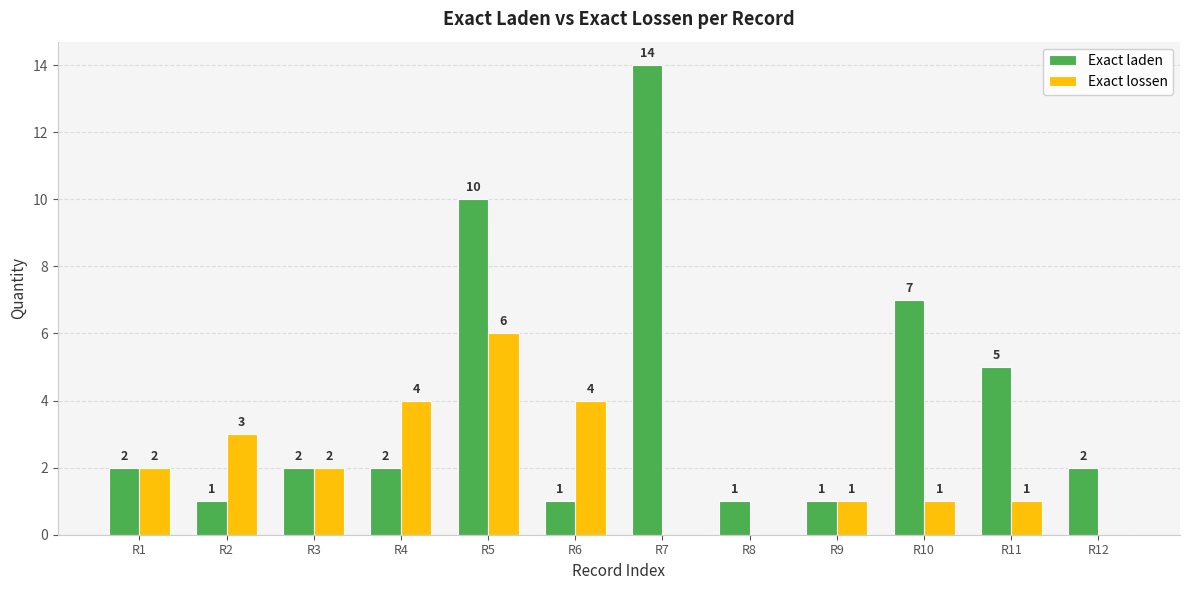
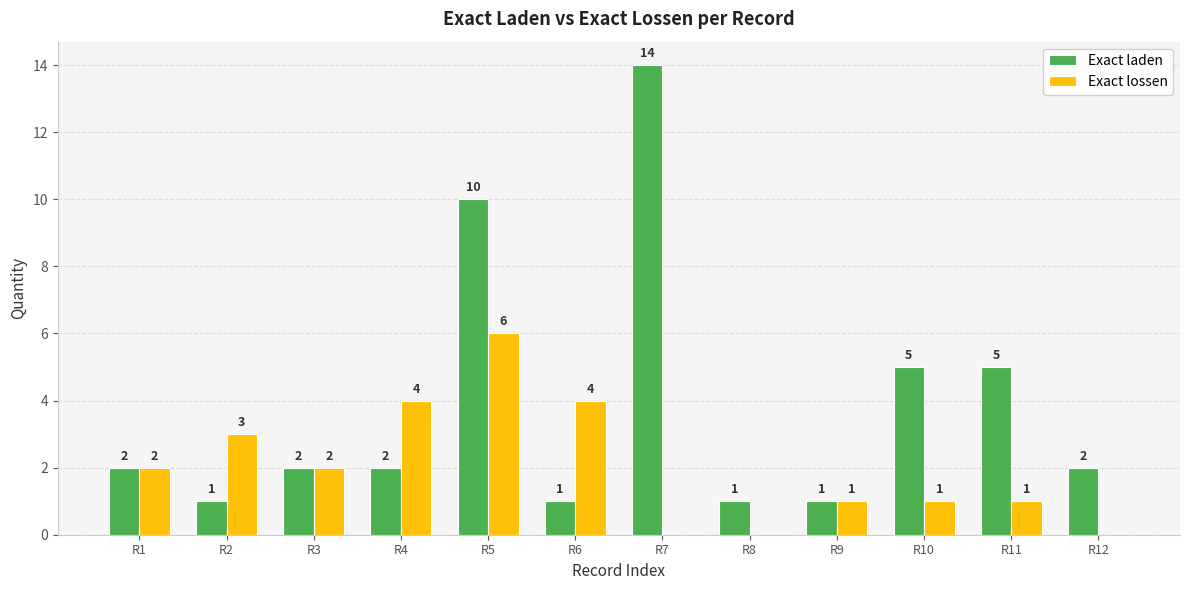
  {
    "Exact laden": {
      "R1": 2,
      "R2": 1,
      "R3": 2,
      "R4": 2,
      "R5": 10,
      "R6": 1,
      "R7": 14,
      "R8": 1,
      "R9": 1,
-     "R10": 7,
+     "R10": 5,
      "R11": 5,
      "R12": 2
    },
    "Exact lossen": {
      "R1": 2,
      "R2": 3,
      "R3": 2,
      "R4": 4,
      "R5": 6,
      "R6": 4,
      "R9": 1,
      "R10": 1,
      "R11": 1
    }
  }
